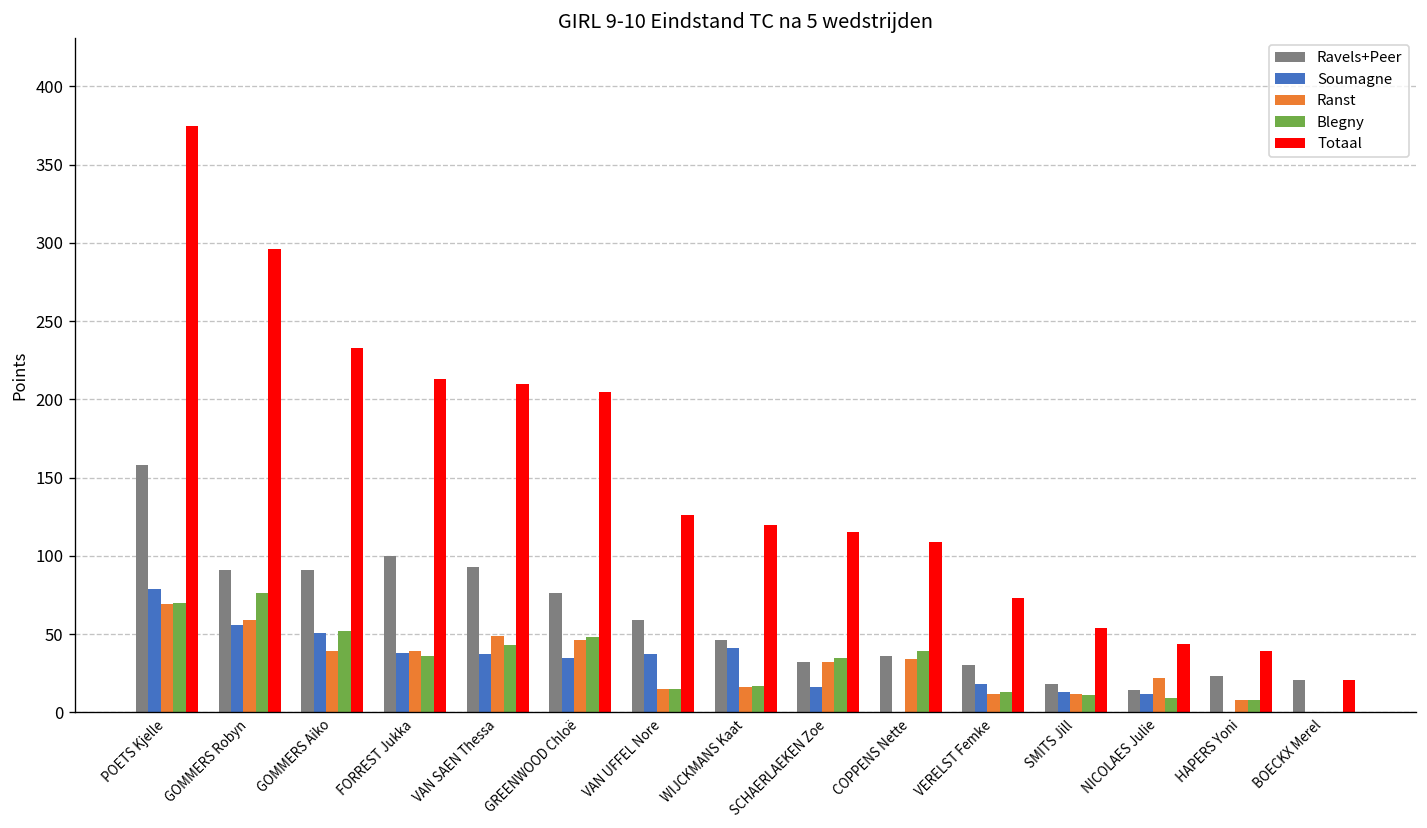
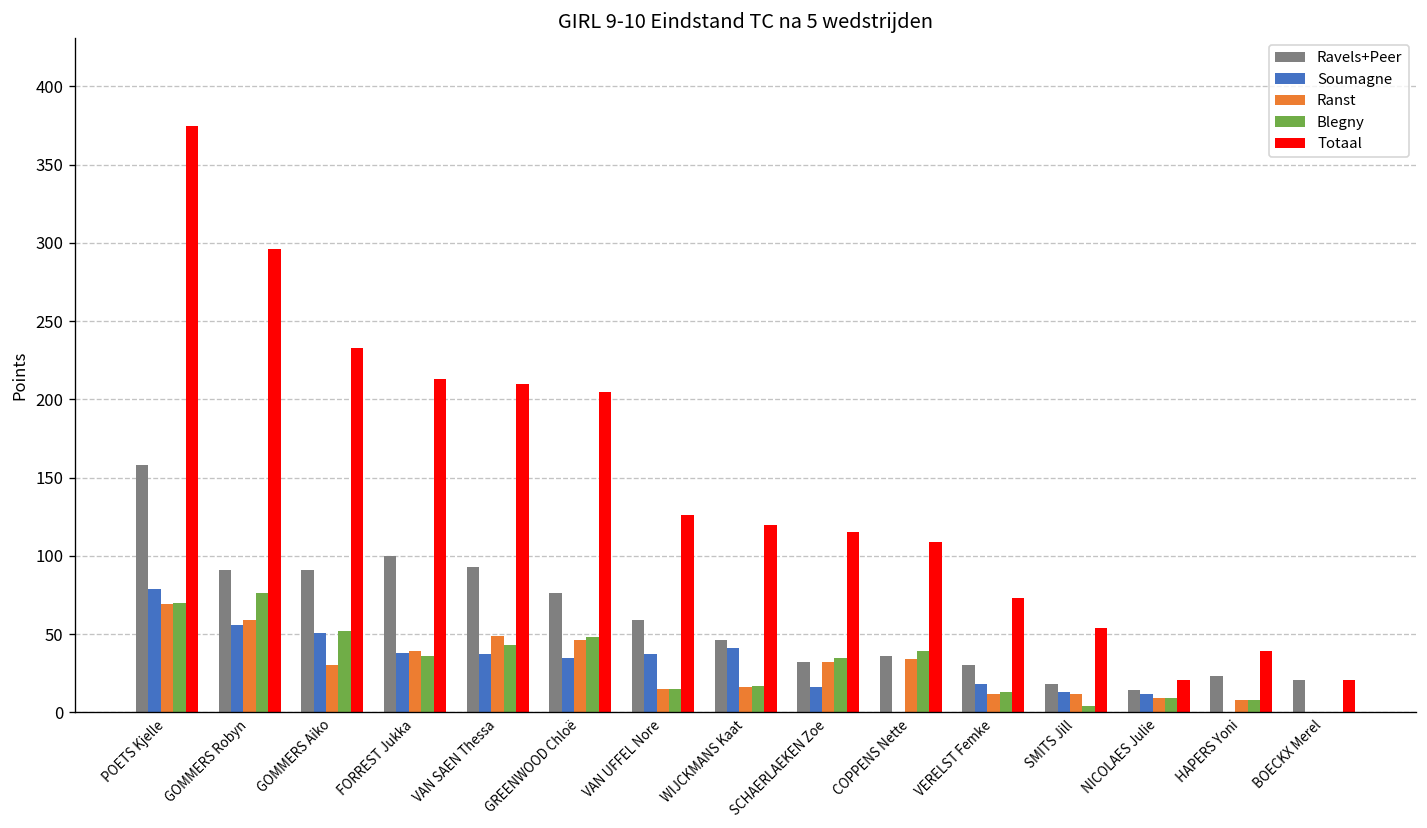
  {
    "Ravels+Peer": {
      "POETS Kjelle": 158,
      "GOMMERS Robyn": 91,
      "GOMMERS Aiko": 91,
      "FORREST Jukka": 100,
      "VAN SAEN Thessa": 93,
      "GREENWOOD Chloë": 76,
      "VAN UFFEL Nore": 59,
      "WIJCKMANS Kaat": 46,
      "SCHAERLAEKEN Zoe": 32,
      "COPPENS Nette": 36,
      "VERELST Femke": 30,
      "SMITS Jill": 18,
      "NICOLAES Julie": 14,
      "HAPERS Yoni": 23,
      "BOECKX Merel": 21
    },
    "Soumagne": {
      "POETS Kjelle": 79,
      "GOMMERS Robyn": 56,
      "GOMMERS Aiko": 51,
      "FORREST Jukka": 38,
      "VAN SAEN Thessa": 37,
      "GREENWOOD Chloë": 35,
      "VAN UFFEL Nore": 37,
      "WIJCKMANS Kaat": 41,
      "SCHAERLAEKEN Zoe": 16,
      "COPPENS Nette": 0,
      "VERELST Femke": 18,
      "SMITS Jill": 13,
      "NICOLAES Julie": 12,
      "HAPERS Yoni": 0,
      "BOECKX Merel": 0
    },
    "Ranst": {
      "POETS Kjelle": 69,
      "GOMMERS Robyn": 59,
-     "GOMMERS Aiko": 39,
+     "GOMMERS Aiko": 30,
      "FORREST Jukka": 39,
      "VAN SAEN Thessa": 49,
      "GREENWOOD Chloë": 46,
      "VAN UFFEL Nore": 15,
      "WIJCKMANS Kaat": 16,
      "SCHAERLAEKEN Zoe": 32,
      "COPPENS Nette": 34,
      "VERELST Femke": 12,
      "SMITS Jill": 12,
-     "NICOLAES Julie": 22,
+     "NICOLAES Julie": 9,
      "HAPERS Yoni": 8,
      "BOECKX Merel": 0
    },
    "Blegny": {
      "POETS Kjelle": 70,
      "GOMMERS Robyn": 76,
      "GOMMERS Aiko": 52,
      "FORREST Jukka": 36,
      "VAN SAEN Thessa": 43,
      "GREENWOOD Chloë": 48,
      "VAN UFFEL Nore": 15,
      "WIJCKMANS Kaat": 17,
      "SCHAERLAEKEN Zoe": 35,
      "COPPENS Nette": 39,
      "VERELST Femke": 13,
-     "SMITS Jill": 11,
+     "SMITS Jill": 4,
      "NICOLAES Julie": 9,
      "HAPERS Yoni": 8,
      "BOECKX Merel": 0
    },
    "Totaal": {
      "POETS Kjelle": 375,
      "GOMMERS Robyn": 296,
      "GOMMERS Aiko": 233,
      "FORREST Jukka": 213,
      "VAN SAEN Thessa": 210,
      "GREENWOOD Chloë": 205,
      "VAN UFFEL Nore": 126,
      "WIJCKMANS Kaat": 120,
      "SCHAERLAEKEN Zoe": 115,
      "COPPENS Nette": 109,
      "VERELST Femke": 73,
      "SMITS Jill": 54,
-     "NICOLAES Julie": 44,
+     "NICOLAES Julie": 21,
      "HAPERS Yoni": 39,
      "BOECKX Merel": 21
    }
  }
